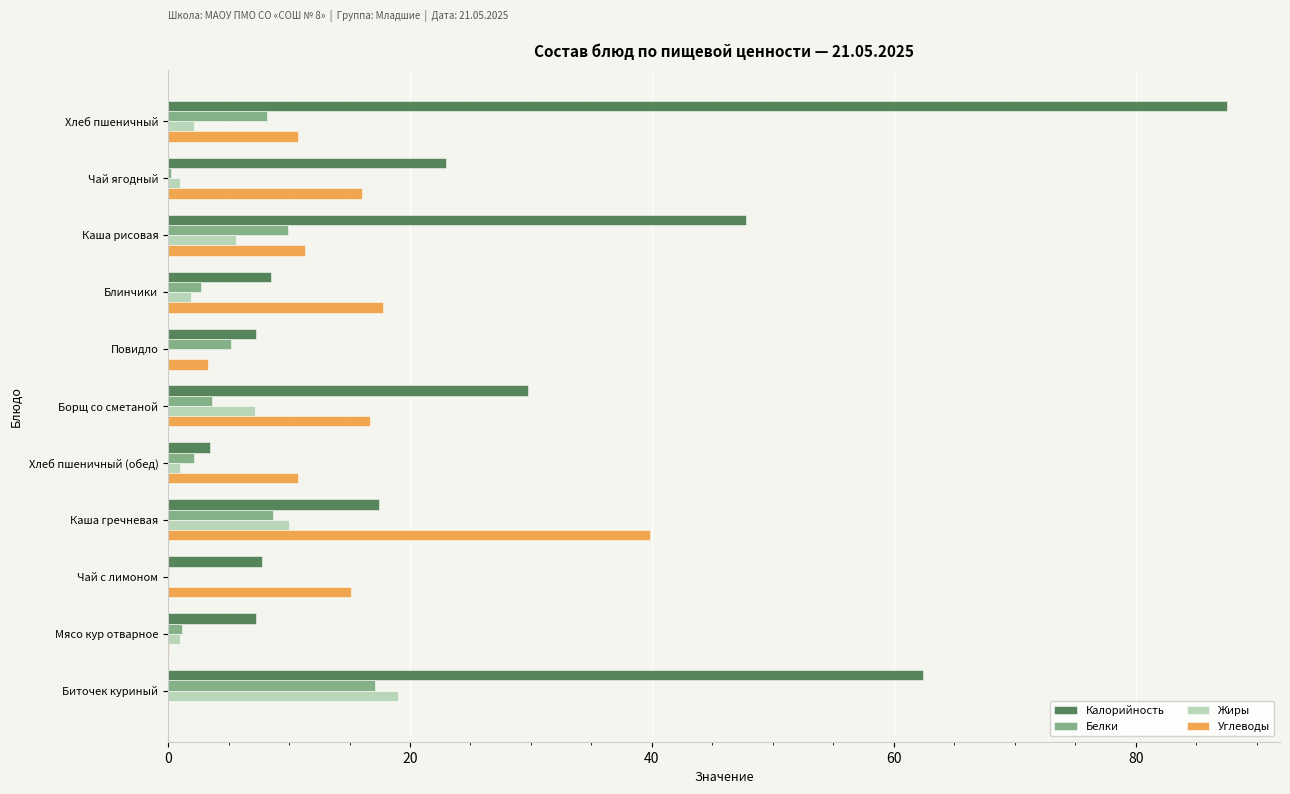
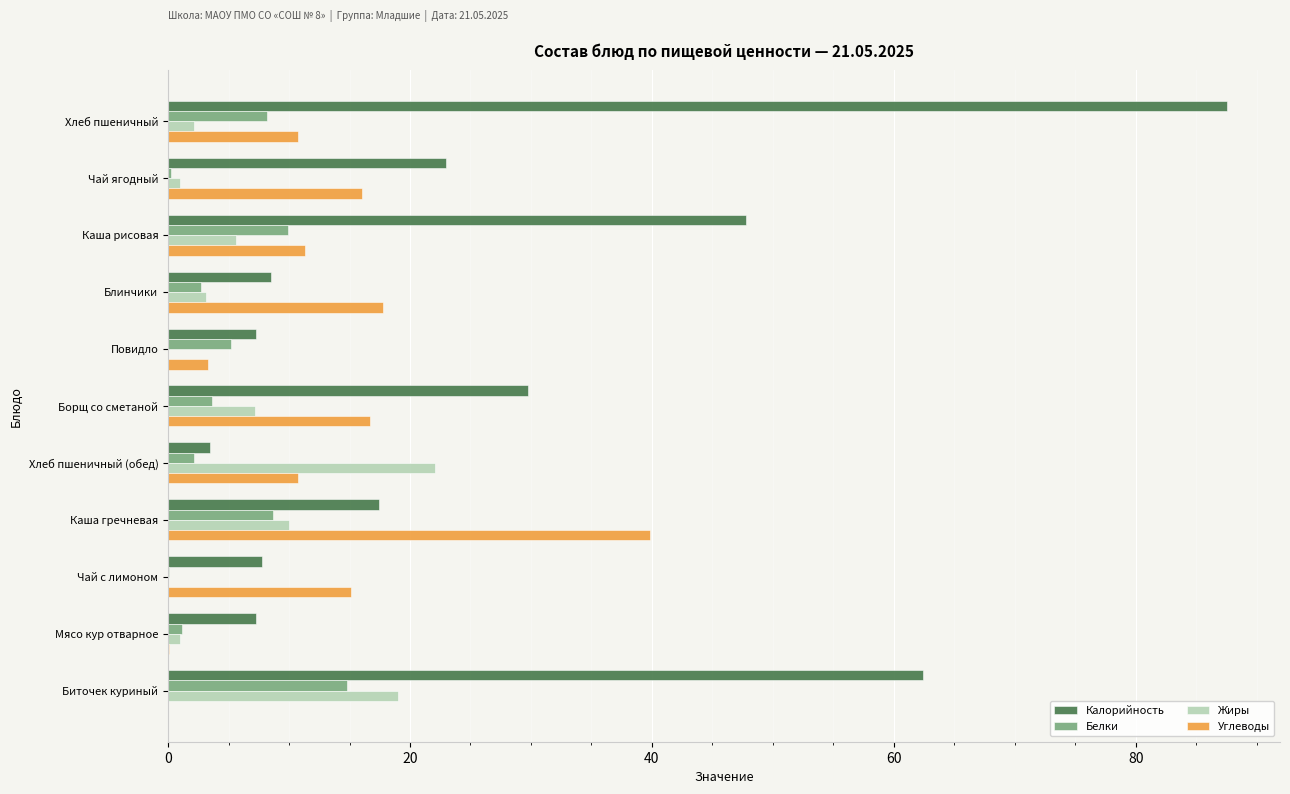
  {
    "Калорийность": {
      "Хлеб пшеничный": 87.6,
      "Чай ягодный": 23.0,
      "Каша рисовая": 47.8,
      "Блинчики": 8.5,
      "Повидло": 7.3,
      "Борщ со сметаной": 29.7,
      "Хлеб пшеничный (обед)": 3.4,
      "Каша гречневая": 17.5,
      "Чай с лимоном": 7.7,
      "Мясо кур отварное": 7.3,
      "Биточек куриный": 62.4
    },
    "Белки": {
      "Хлеб пшеничный": 8.2,
      "Каша рисовая": 9.9,
      "Блинчики": 2.8,
      "Повидло": 5.2,
      "Борщ со сметаной": 3.6,
      "Хлеб пшеничный (обед)": 2.1,
      "Каша гречневая": 8.7,
      "Мясо кур отварное": 1.2,
-     "Биточек куриный": 17.1
+     "Биточек куриный": 14.8
    },
    "Жиры": {
      "Хлеб пшеничный": 2.1,
      "Чай ягодный": 1.0,
      "Каша рисовая": 5.6,
-     "Блинчики": 1.9,
+     "Блинчики": 3.2,
      "Повидло": 0.0,
      "Борщ со сметаной": 7.2,
-     "Хлеб пшеничный (обед)": 1.0,
+     "Хлеб пшеничный (обед)": 22.1,
      "Каша гречневая": 10.0,
      "Чай с лимоном": 0.0,
      "Мясо кур отварное": 1.0,
      "Биточек куриный": 19.0
    },
    "Углеводы": {
      "Хлеб пшеничный": 10.7,
      "Чай ягодный": 16.0,
      "Каша рисовая": 11.3,
      "Блинчики": 17.8,
      "Повидло": 3.3,
      "Борщ со сметаной": 16.7,
      "Хлеб пшеничный (обед)": 10.7,
      "Каша гречневая": 39.9,
      "Чай с лимоном": 15.2,
      "Биточек куриный": 0.0
    }
  }
